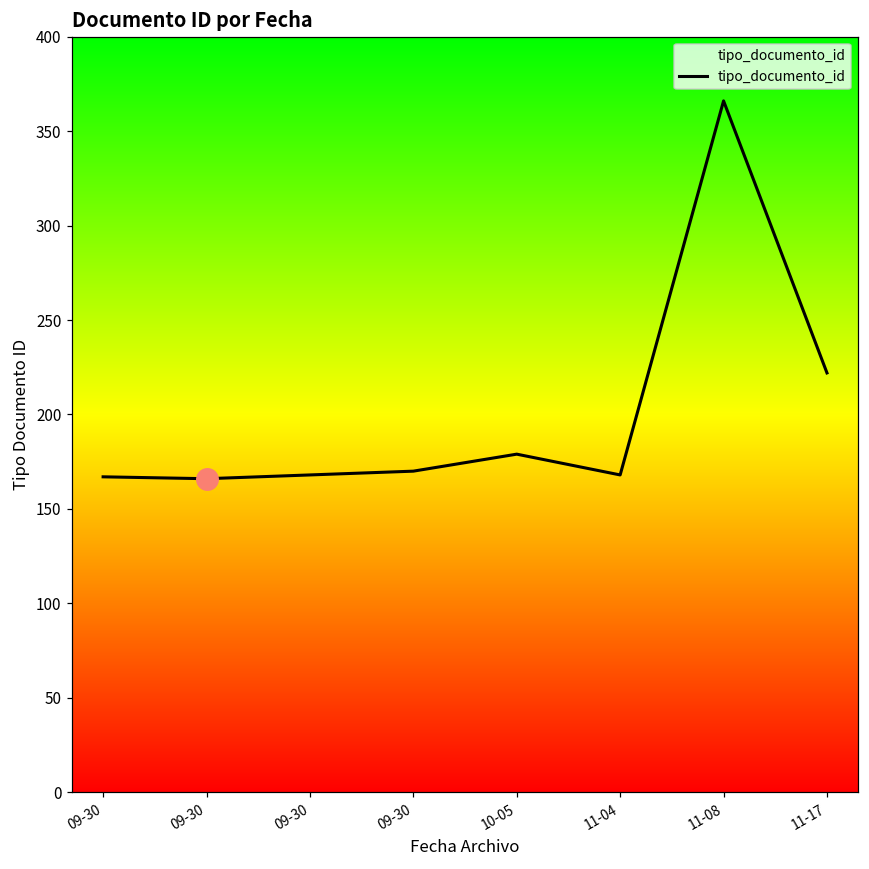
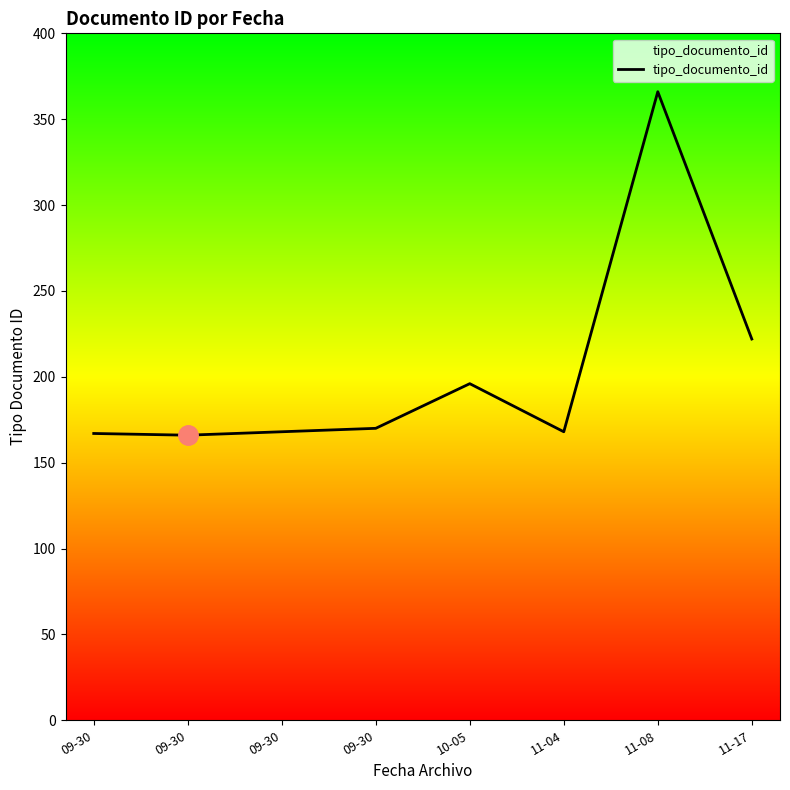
  {
    "tipo_documento_id": {
-     "10-05": 179,
+     "10-05": 196,
      "11-04": 168,
      "11-08": 366,
      "11-17": 222
    }
  }
